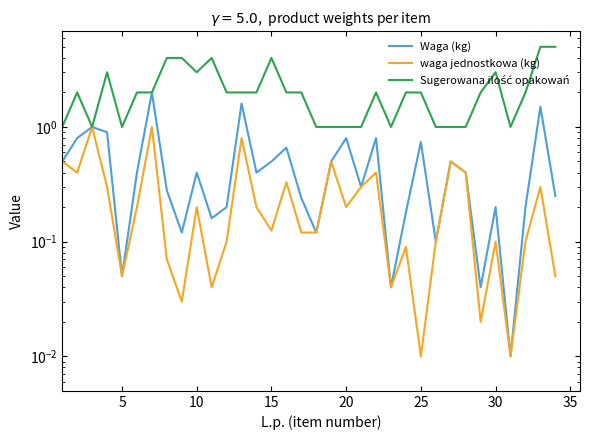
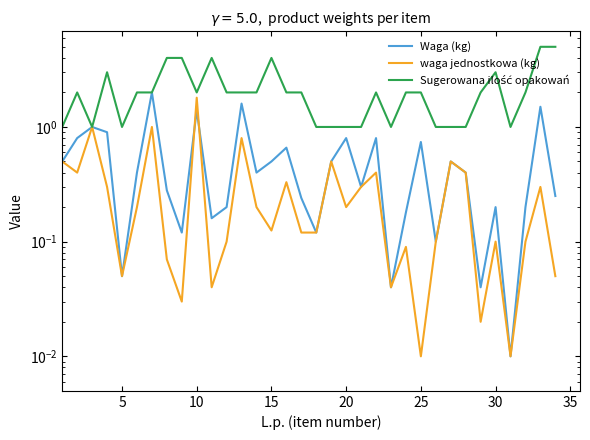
  {
    "Waga (kg)": {
-     "10": 0.4,
+     "10": 1.4,
      "15": 0.5,
      "20": 0.8,
      "25": 0.7,
      "30": 0.2
    },
    "waga jednostkowa (kg)": {
-     "10": 0.2,
+     "10": 1.8,
      "15": 0.13,
      "20": 0.2,
      "25": 0.010,
      "30": 0.1
    },
    "Sugerowana ilość opakowań": {
      "5": 1,
-     "10": 3,
+     "10": 2,
      "15": 4,
      "20": 1,
      "25": 2,
      "30": 3
    }
  }
